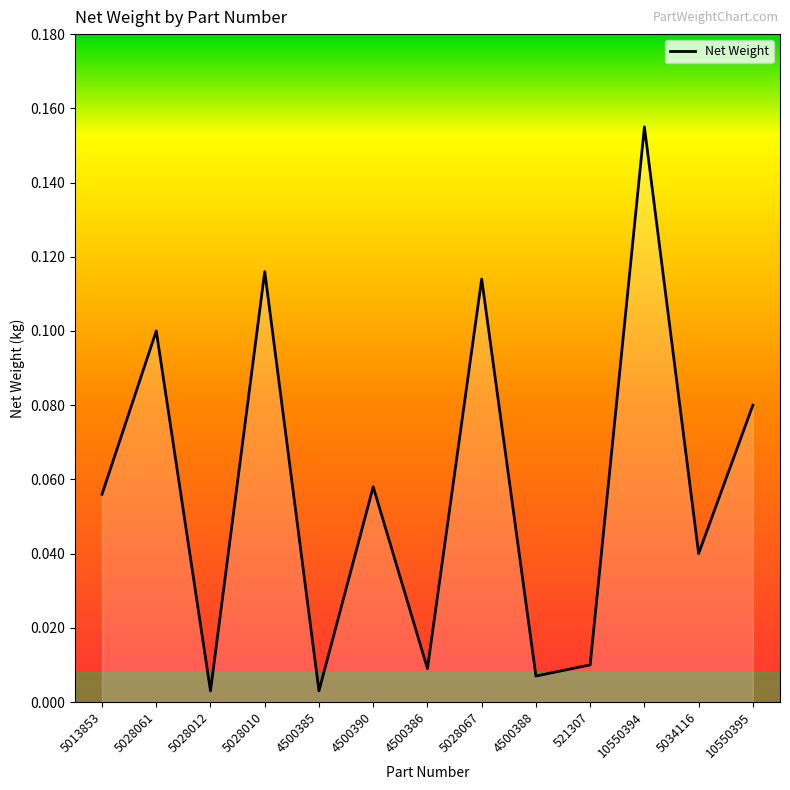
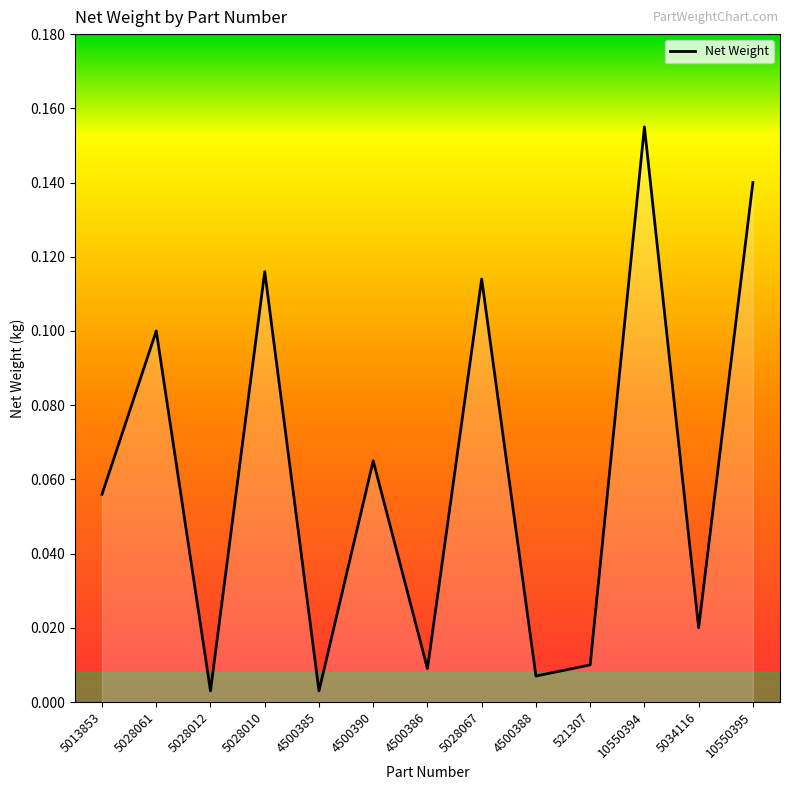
  {
    "5013853": 0.056,
    "5028061": 0.100,
    "5028012": 0.003,
    "5028010": 0.116,
    "4500385": 0.003,
-   "4500390": 0.058,
+   "4500390": 0.065,
    "4500386": 0.009,
    "5028067": 0.114,
    "4500388": 0.007,
    "521307": 0.010,
    "10550394": 0.155,
-   "5034116": 0.04,
-   "10550395": 0.08
+   "5034116": 0.02,
+   "10550395": 0.14
  }
